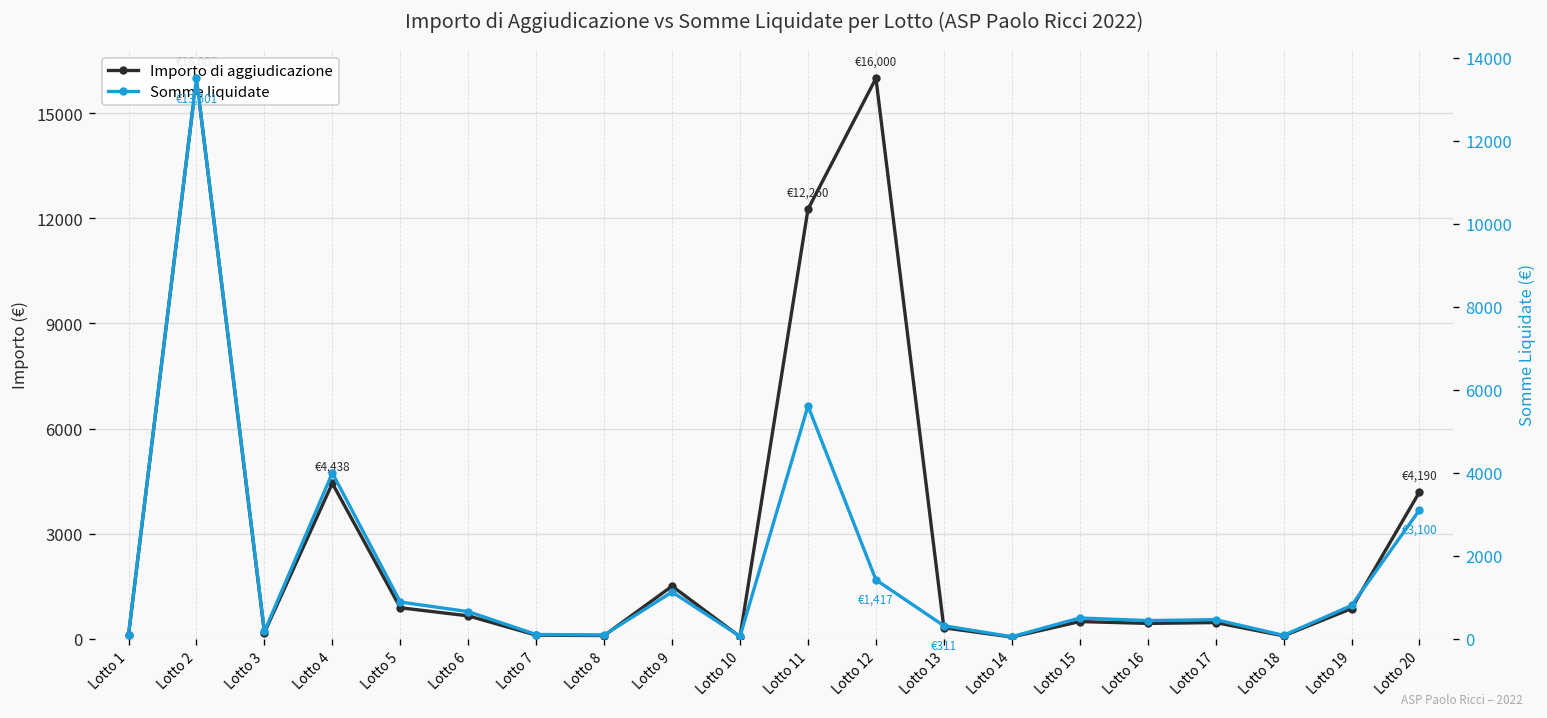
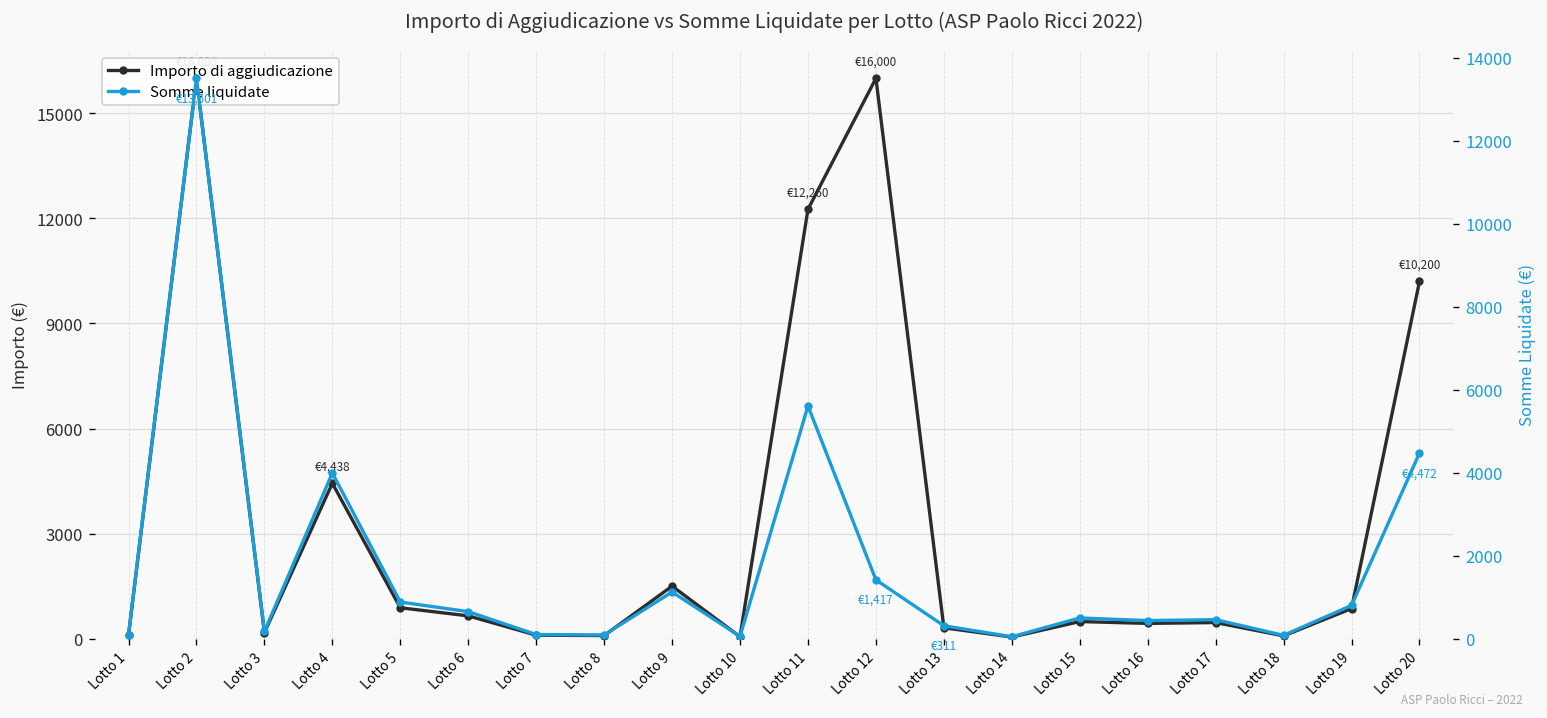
  {
    "Importo di aggiudicazione": {
      "Lotto 11": "€12,260",
      "Lotto 12": "€16,000",
      "Lotto 13": "€311",
-     "Lotto 20": "€4,190"
+     "Lotto 20": "€10,200"
    },
    "Somme liquidate": {
      "Lotto 12": "€1,417",
-     "Lotto 20": "€3,100"
+     "Lotto 20": "€4,472"
    }
  }
